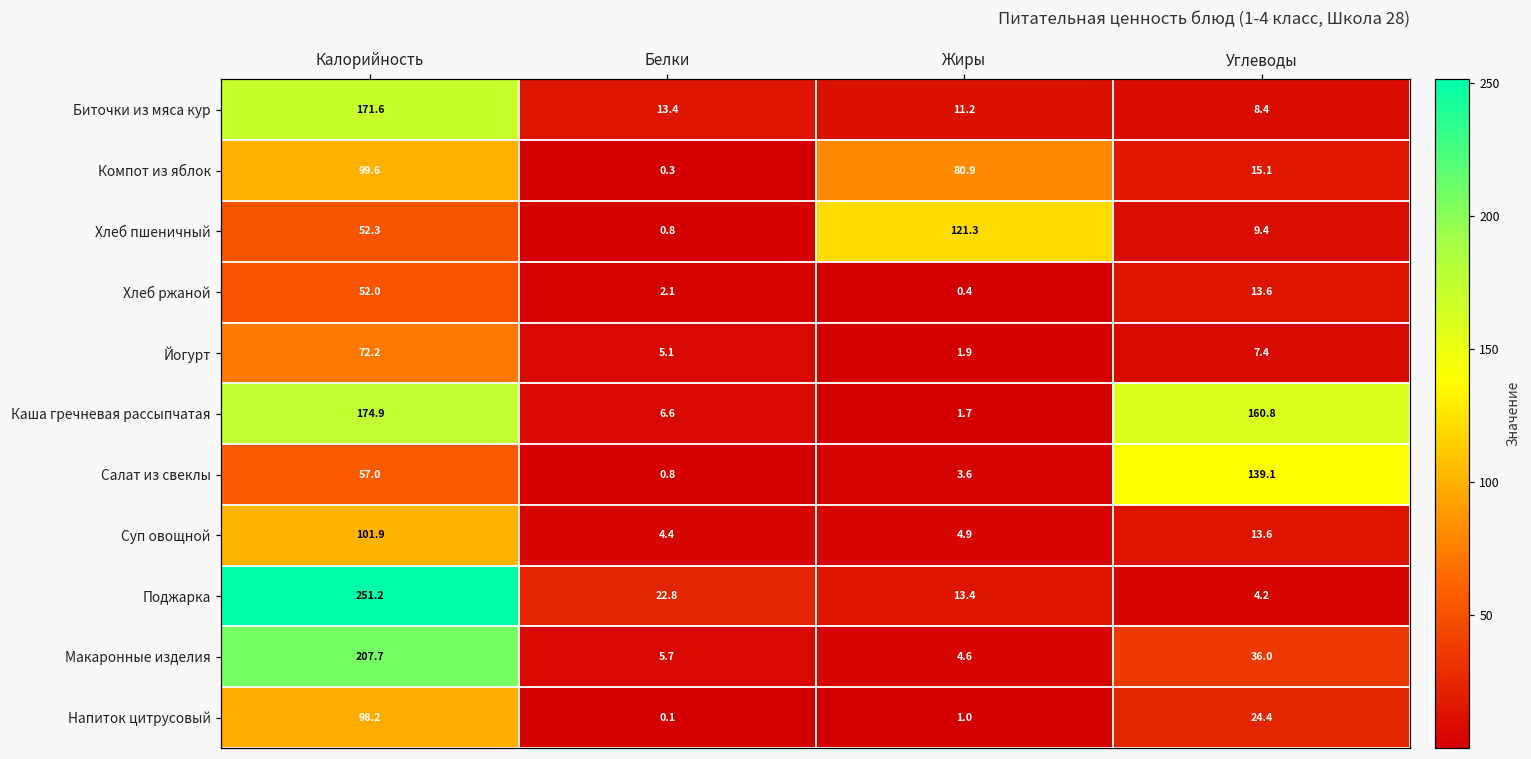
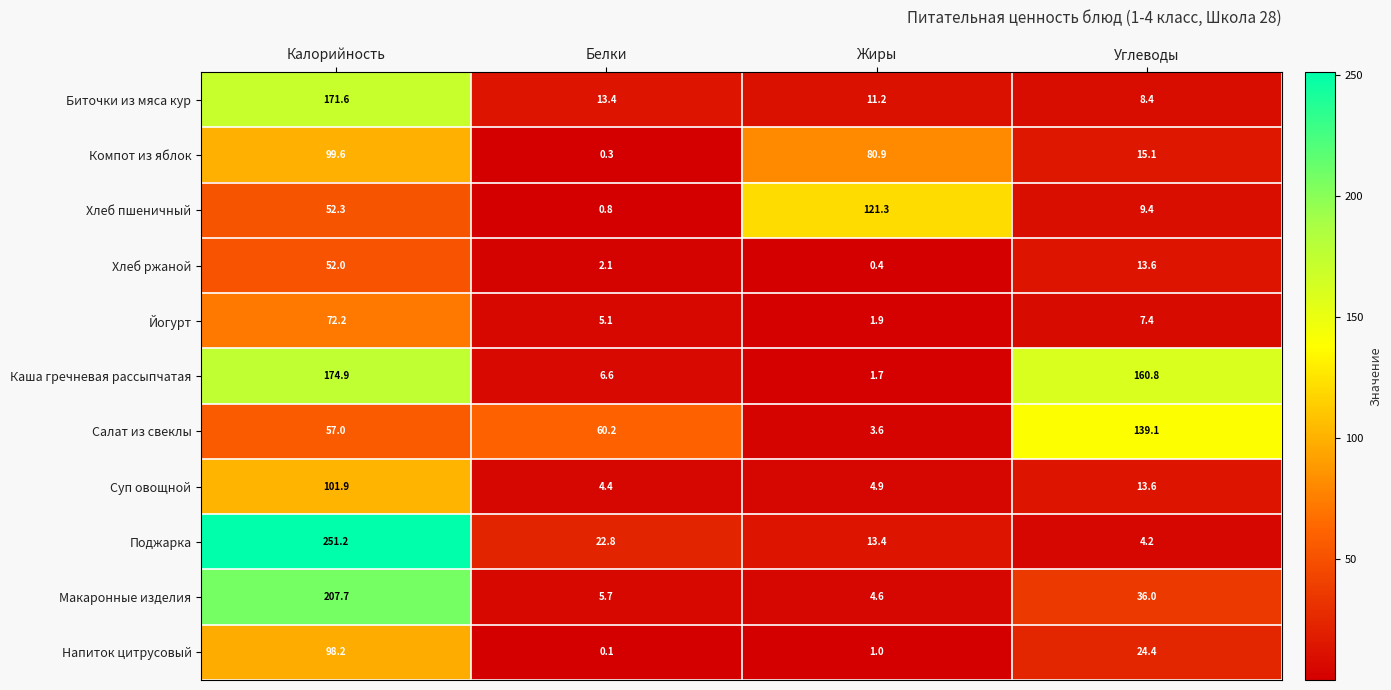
  {
    "Биточки из мяса кур": {
      "Калорийность": 171.6,
      "Белки": 13.4,
      "Жиры": 11.2,
      "Углеводы": 8.4
    },
    "Компот из яблок": {
      "Калорийность": 99.6,
      "Белки": 0.3,
      "Жиры": 80.9,
      "Углеводы": 15.1
    },
    "Хлеб пшеничный": {
      "Калорийность": 52.3,
      "Белки": 0.8,
      "Жиры": 121.3,
      "Углеводы": 9.4
    },
    "Хлеб ржаной": {
      "Калорийность": 52.0,
      "Белки": 2.1,
      "Жиры": 0.4,
      "Углеводы": 13.6
    },
    "Йогурт": {
      "Калорийность": 72.2,
      "Белки": 5.1,
      "Жиры": 1.9,
      "Углеводы": 7.4
    },
    "Каша гречневая рассыпчатая": {
      "Калорийность": 174.9,
      "Белки": 6.6,
      "Жиры": 1.7,
      "Углеводы": 160.8
    },
    "Салат из свеклы": {
      "Калорийность": 57.0,
-     "Белки": 0.8,
+     "Белки": 60.2,
      "Жиры": 3.6,
      "Углеводы": 139.1
    },
    "Суп овощной": {
      "Калорийность": 101.9,
      "Белки": 4.4,
      "Жиры": 4.9,
      "Углеводы": 13.6
    },
    "Поджарка": {
      "Калорийность": 251.2,
      "Белки": 22.8,
      "Жиры": 13.4,
      "Углеводы": 4.2
    },
    "Макаронные изделия": {
      "Калорийность": 207.7,
      "Белки": 5.7,
      "Жиры": 4.6,
      "Углеводы": 36.0
    },
    "Напиток цитрусовый": {
      "Калорийность": 98.2,
      "Белки": 0.1,
      "Жиры": 1.0,
      "Углеводы": 24.4
    }
  }
